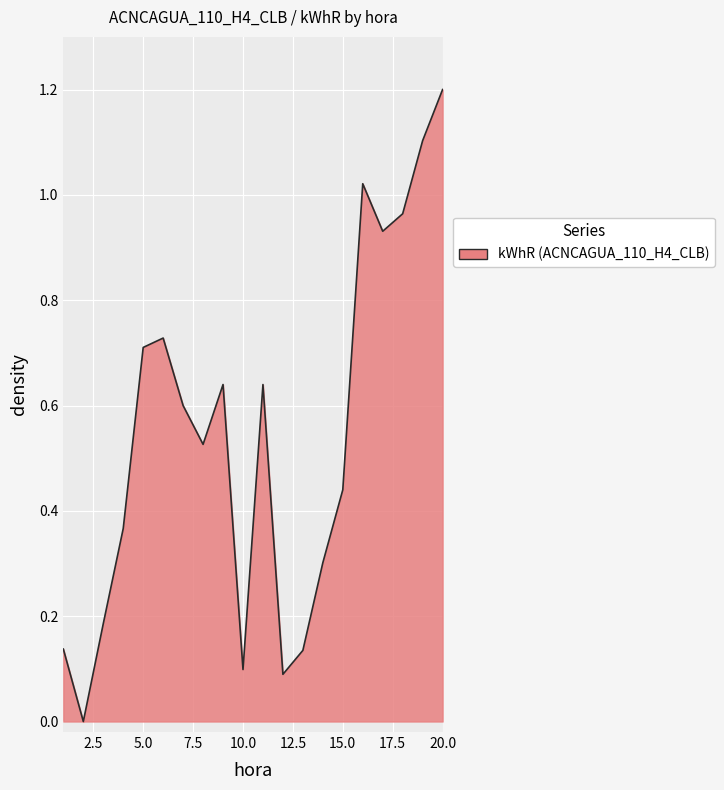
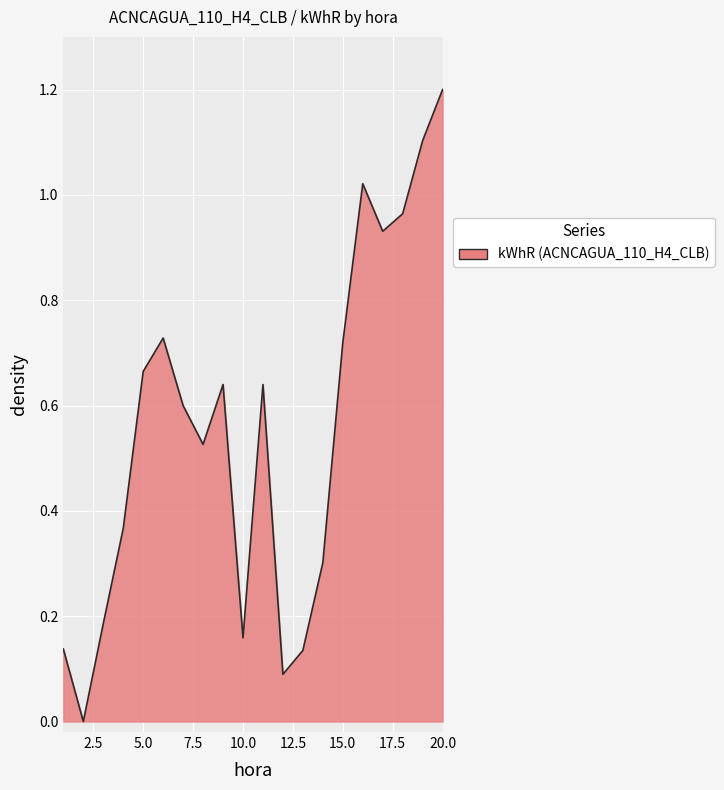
  {
-   "5.0": 0.71,
-   "10.0": 0.10,
-   "15.0": 0.44,
+   "5.0": 0.66,
+   "10.0": 0.16,
+   "15.0": 0.72,
    "20.0": 1.20
  }
